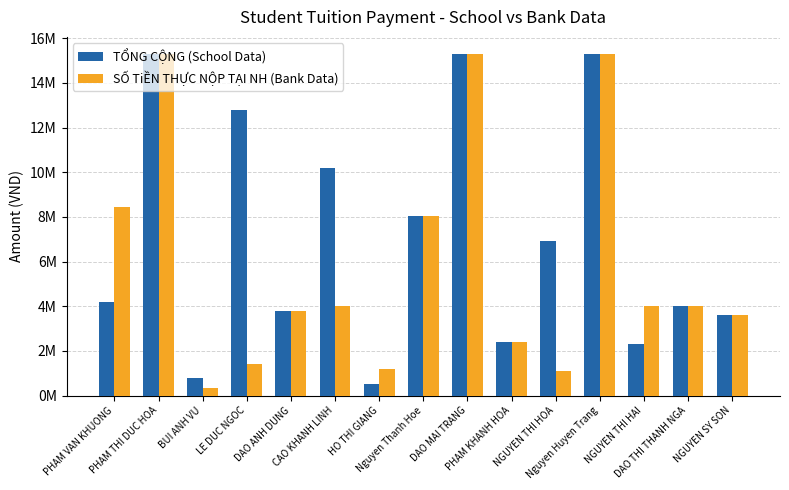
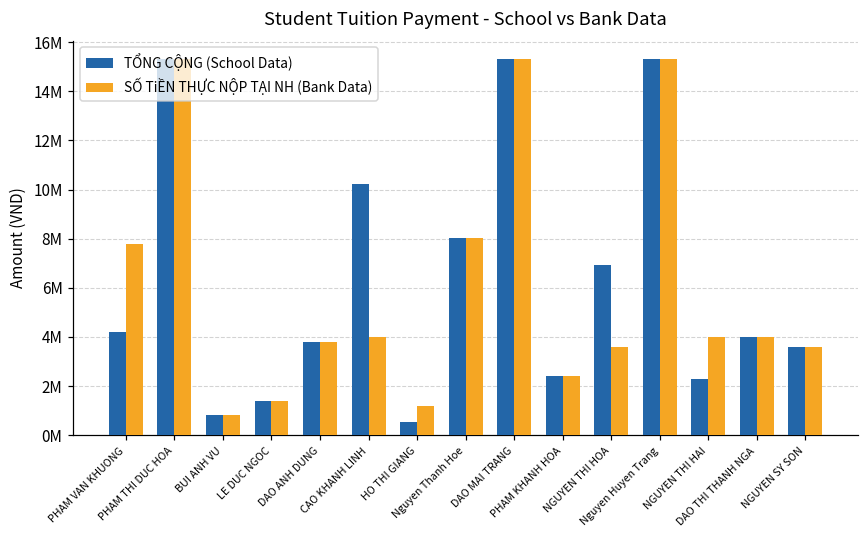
  {
    "TỔNG CỘNG (School Data)": {
      "PHAM VAN KHUONG": 4200000,
      "BUI ANH VU": 800000,
-     "LE DUC NGOC": 12800000,
+     "LE DUC NGOC": 1400000,
      "DAO ANH DUNG": 3800000,
      "CAO KHANH LINH": 10200000,
      "HO THI GIANG": 500000,
      "Nguyen Thanh Hoe": 8000000,
      "DAO MAI TRANG": 15300000,
      "PHAM KHANH HOA": 2400000,
      "NGUYEN THI HOA": 6900000,
      "Nguyen Huyen Trang": 15300000,
      "NGUYEN THI HAI": 2300000,
      "DAO THI THANH NGA": 4000000,
      "NGUYEN SY SON": 3600000
    },
    "SỐ TiỀN THỰC NỘP TẠI NH (Bank Data)": {
-     "PHAM VAN KHUONG": 8400000,
-     "BUI ANH VU": 300000,
+     "PHAM VAN KHUONG": 7800000,
+     "BUI ANH VU": 800000,
      "LE DUC NGOC": 1400000,
      "DAO ANH DUNG": 3800000,
      "CAO KHANH LINH": 4000000,
      "HO THI GIANG": 1200000,
      "Nguyen Thanh Hoe": 8000000,
      "DAO MAI TRANG": 15300000,
      "PHAM KHANH HOA": 2400000,
-     "NGUYEN THI HOA": 1100000,
+     "NGUYEN THI HOA": 3600000,
      "Nguyen Huyen Trang": 15300000,
      "NGUYEN THI HAI": 4000000,
      "DAO THI THANH NGA": 4000000,
      "NGUYEN SY SON": 3600000
    }
  }
